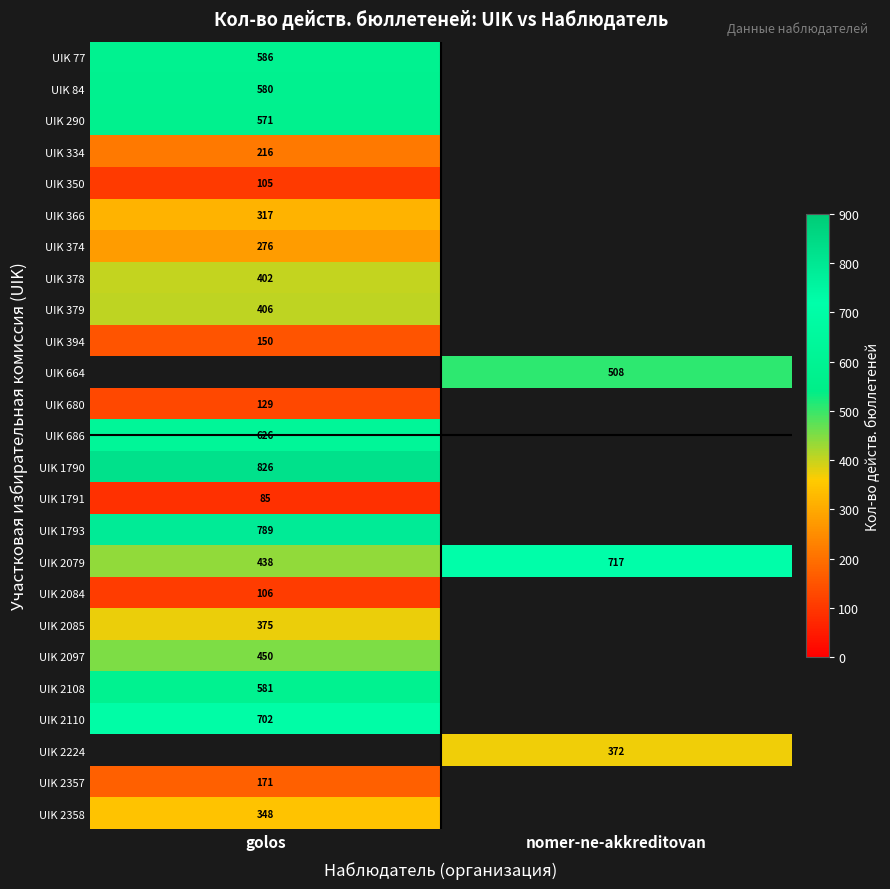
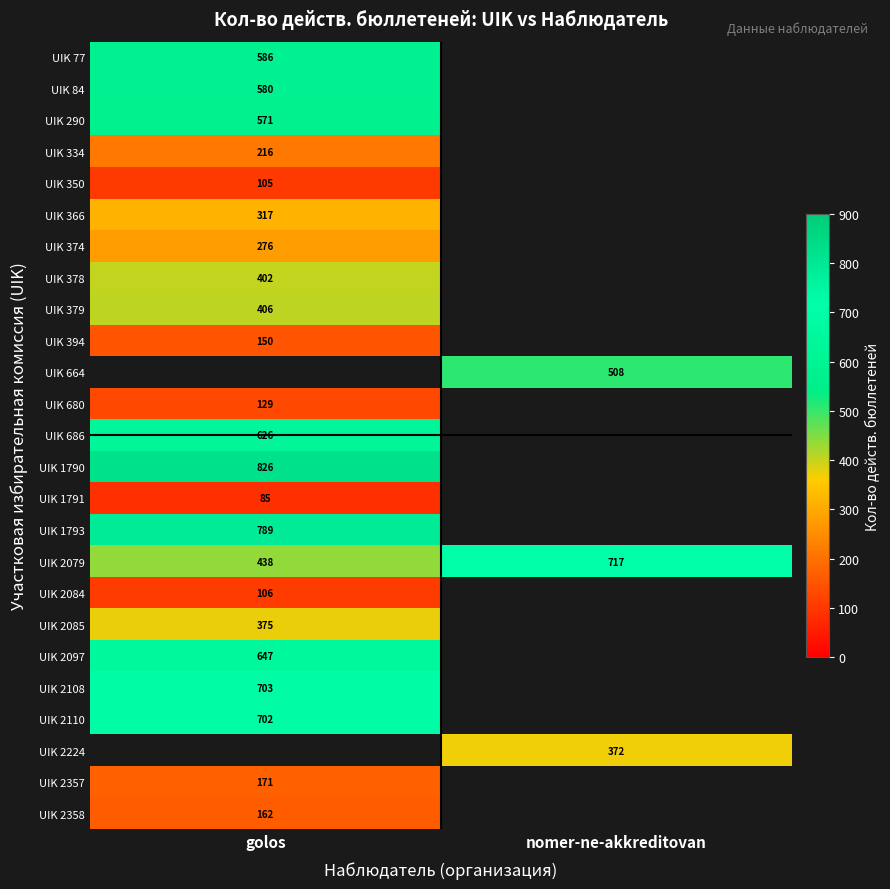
  {
    "UIK 77": {
      "golos": 586
    },
    "UIK 84": {
      "golos": 580
    },
    "UIK 290": {
      "golos": 571
    },
    "UIK 334": {
      "golos": 216
    },
    "UIK 350": {
      "golos": 105
    },
    "UIK 366": {
      "golos": 317
    },
    "UIK 374": {
      "golos": 276
    },
    "UIK 378": {
      "golos": 402
    },
    "UIK 379": {
      "golos": 406
    },
    "UIK 394": {
      "golos": 150
    },
    "UIK 664": {
      "nomer-ne-akkreditovan": 508
    },
    "UIK 680": {
      "golos": 129
    },
    "UIK 686": {
      "golos": 626
    },
    "UIK 1790": {
      "golos": 826
    },
    "UIK 1791": {
      "golos": 85
    },
    "UIK 1793": {
      "golos": 789
    },
    "UIK 2079": {
      "golos": 438,
      "nomer-ne-akkreditovan": 717
    },
    "UIK 2084": {
      "golos": 106
    },
    "UIK 2085": {
      "golos": 375
    },
    "UIK 2097": {
-     "golos": 450
+     "golos": 647
    },
    "UIK 2108": {
-     "golos": 581
+     "golos": 703
    },
    "UIK 2110": {
      "golos": 702
    },
    "UIK 2224": {
      "nomer-ne-akkreditovan": 372
    },
    "UIK 2357": {
      "golos": 171
    },
    "UIK 2358": {
-     "golos": 348
+     "golos": 162
    }
  }
